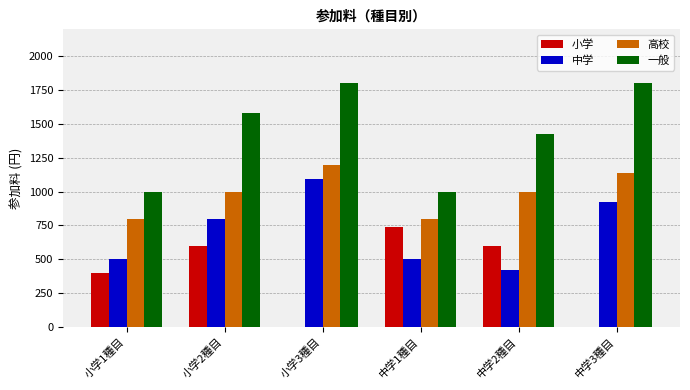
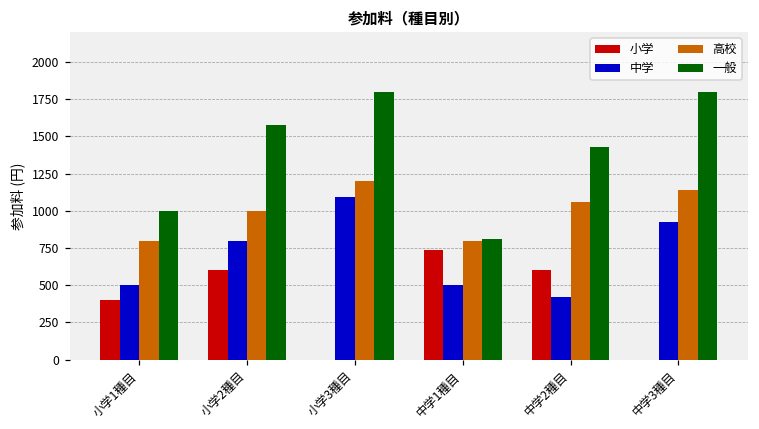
  {
    "小学": {
      "小学1種目": 400,
      "小学2種目": 600,
      "小学3種目": 0,
      "中学1種目": 740,
      "中学2種目": 600,
      "中学3種目": 0
    },
    "中学": {
      "小学1種目": 500,
      "小学2種目": 800,
      "小学3種目": 1090,
      "中学1種目": 500,
      "中学2種目": 420,
      "中学3種目": 930
    },
    "高校": {
      "小学1種目": 800,
      "小学2種目": 1000,
      "小学3種目": 1200,
      "中学1種目": 800,
-     "中学2種目": 1000,
+     "中学2種目": 1060,
      "中学3種目": 1140
    },
    "一般": {
      "小学1種目": 1000,
      "小学2種目": 1580,
      "小学3種目": 1800,
-     "中学1種目": 1000,
+     "中学1種目": 810,
      "中学2種目": 1430,
      "中学3種目": 1800
    }
  }
